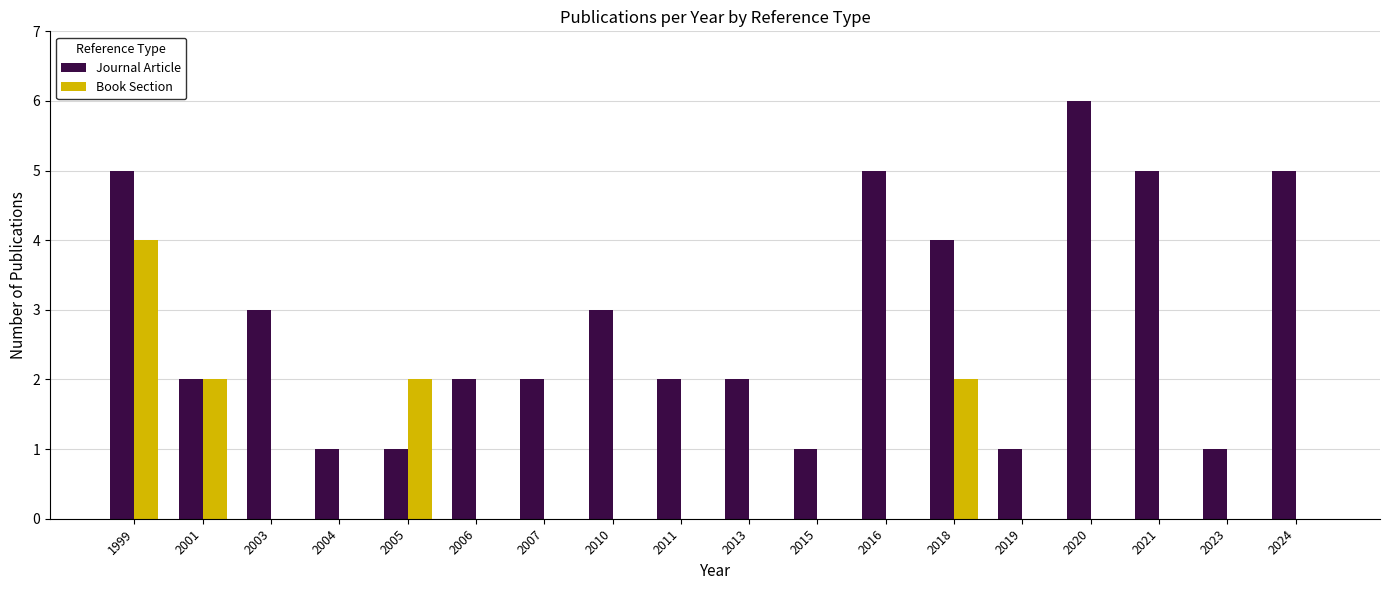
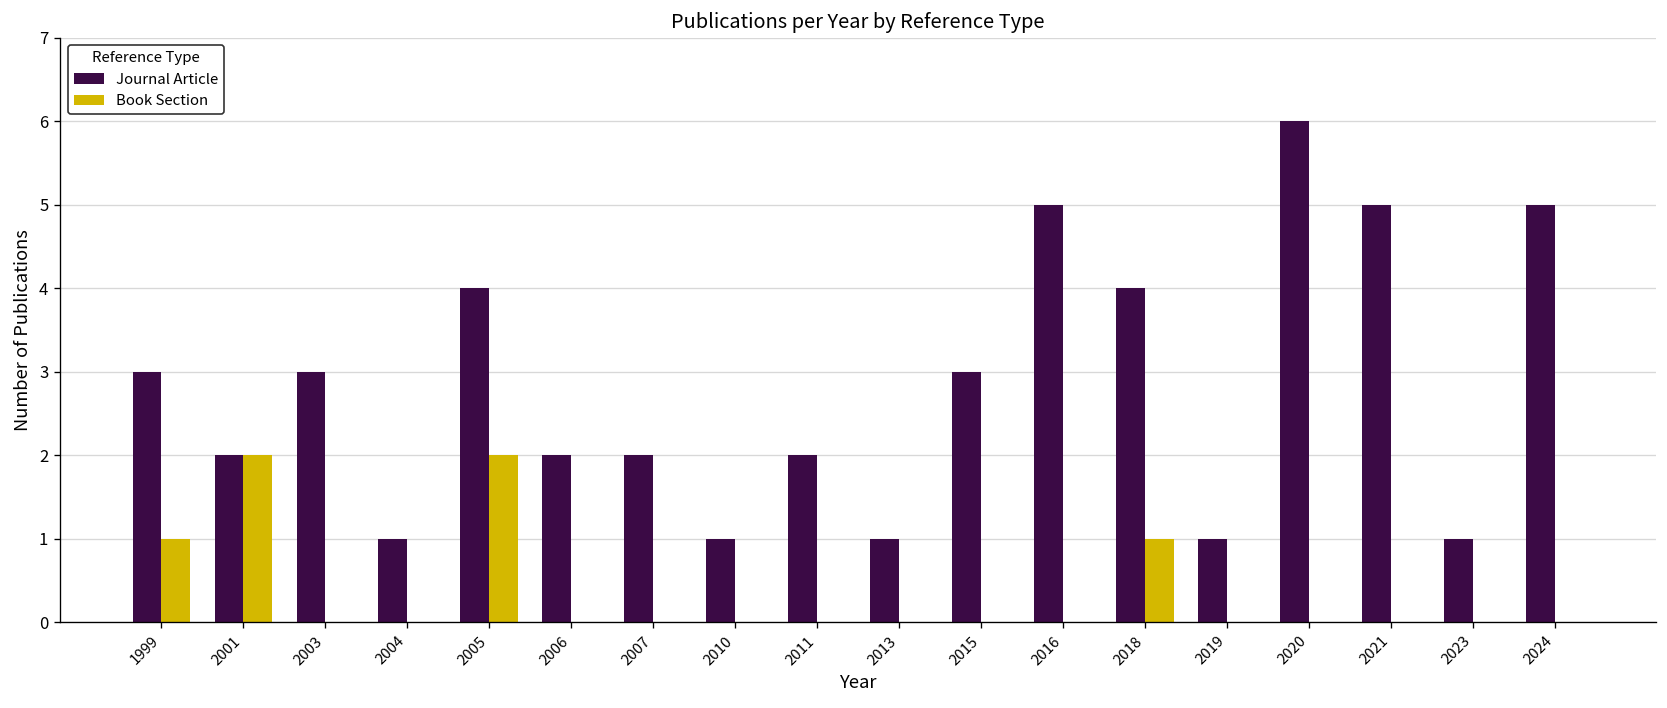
  {
    "Journal Article": {
-     "1999": 5,
+     "1999": 3,
      "2001": 2,
      "2003": 3,
      "2004": 1,
-     "2005": 1,
+     "2005": 4,
      "2006": 2,
      "2007": 2,
-     "2010": 3,
+     "2010": 1,
      "2011": 2,
-     "2013": 2,
-     "2015": 1,
+     "2013": 1,
+     "2015": 3,
      "2016": 5,
      "2018": 4,
      "2019": 1,
      "2020": 6,
      "2021": 5,
      "2023": 1,
      "2024": 5
    },
    "Book Section": {
-     "1999": 4,
+     "1999": 1,
      "2001": 2,
      "2003": 0,
      "2004": 0,
      "2005": 2,
      "2006": 0,
      "2007": 0,
      "2010": 0,
      "2011": 0,
      "2013": 0,
      "2015": 0,
      "2016": 0,
-     "2018": 2,
+     "2018": 1,
      "2019": 0,
      "2020": 0,
      "2021": 0,
      "2023": 0,
      "2024": 0
    }
  }
